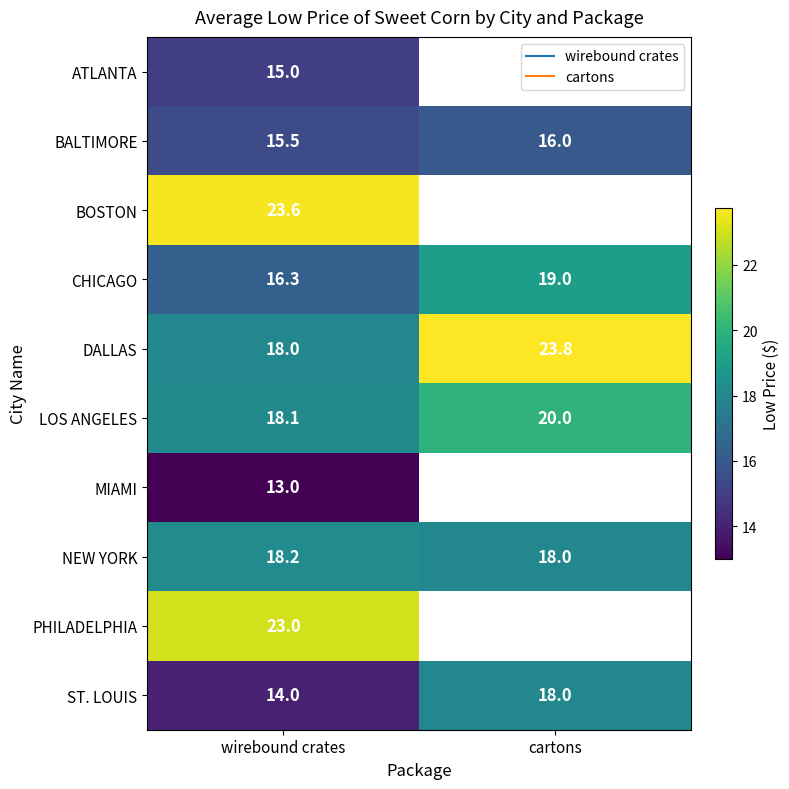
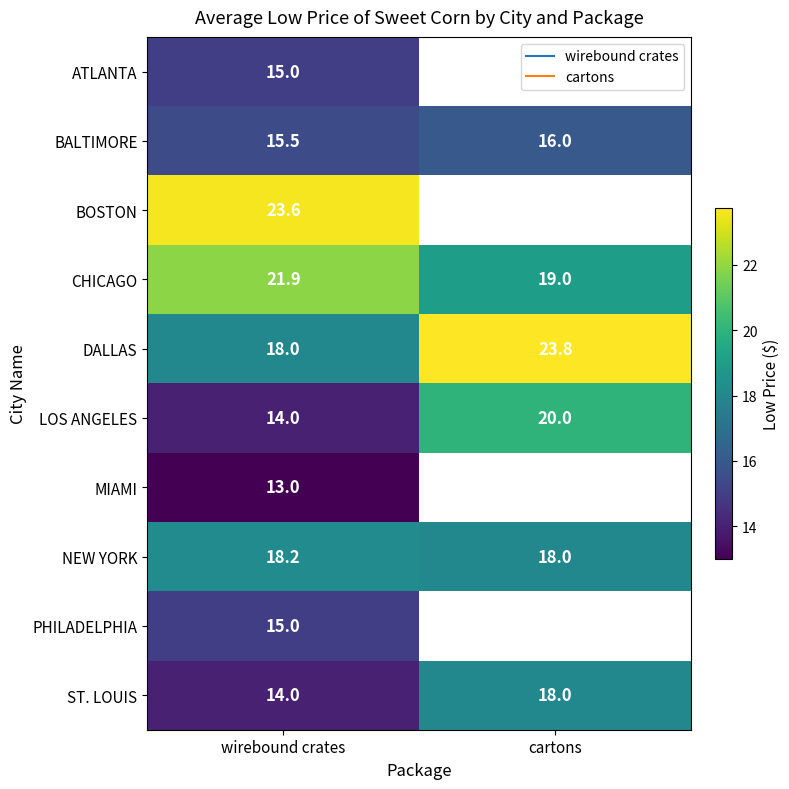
  {
    "ATLANTA": {
      "wirebound crates": 15.0
    },
    "BALTIMORE": {
      "wirebound crates": 15.5,
      "cartons": 16.0
    },
    "BOSTON": {
      "wirebound crates": 23.6
    },
    "CHICAGO": {
-     "wirebound crates": 16.3,
+     "wirebound crates": 21.9,
      "cartons": 19.0
    },
    "DALLAS": {
      "wirebound crates": 18.0,
      "cartons": 23.8
    },
    "LOS ANGELES": {
-     "wirebound crates": 18.1,
+     "wirebound crates": 14.0,
      "cartons": 20.0
    },
    "MIAMI": {
      "wirebound crates": 13.0
    },
    "NEW YORK": {
      "wirebound crates": 18.2,
      "cartons": 18.0
    },
    "PHILADELPHIA": {
-     "wirebound crates": 23.0
+     "wirebound crates": 15.0
    },
    "ST. LOUIS": {
      "wirebound crates": 14.0,
      "cartons": 18.0
    }
  }
